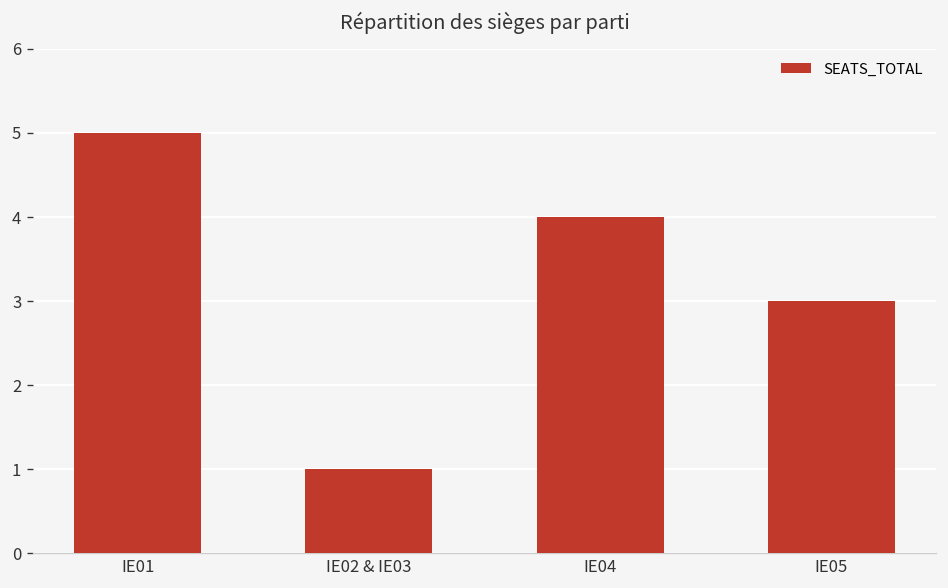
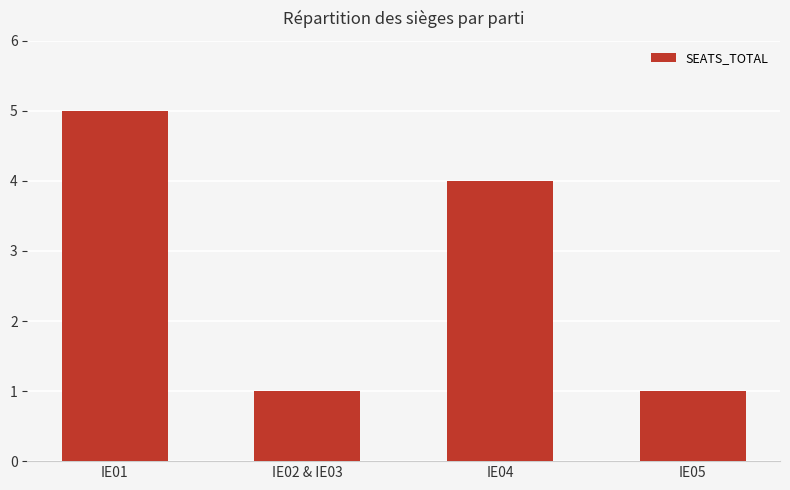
  {
    "IE01": 5,
    "IE02 & IE03": 1,
    "IE04": 4,
-   "IE05": 3
+   "IE05": 1
  }
